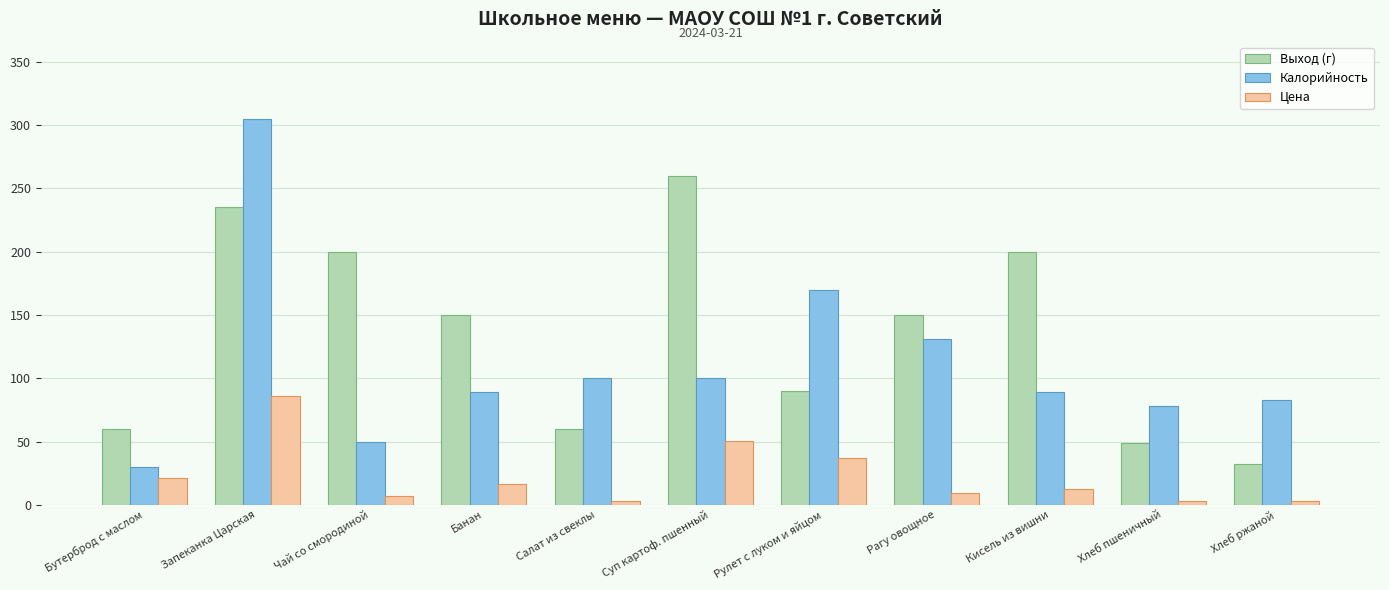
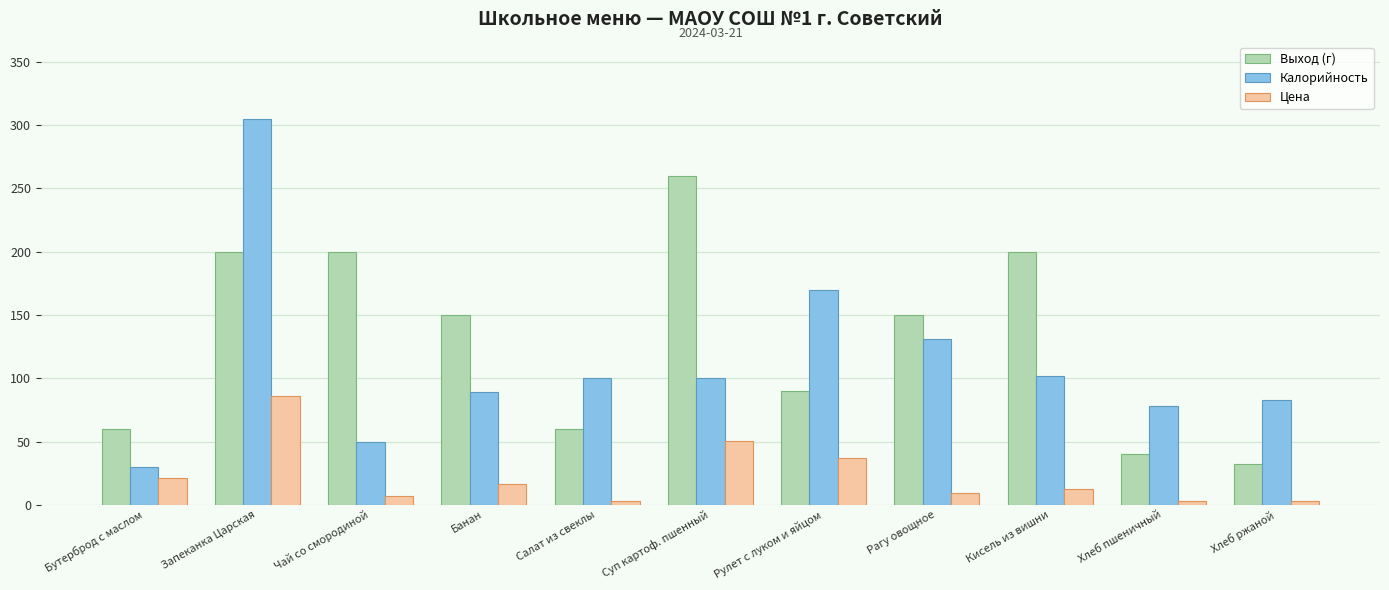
  {
    "Выход (г)": {
      "Бутерброд с маслом": 60,
-     "Запеканка Царская": 235,
+     "Запеканка Царская": 200,
      "Чай со смородиной": 200,
      "Банан": 150,
      "Салат из свеклы": 60,
      "Суп картоф. пшенный": 260,
      "Рулет с луком и яйцом": 90,
      "Рагу овощное": 150,
      "Кисель из вишни": 200,
-     "Хлеб пшеничный": 49,
+     "Хлеб пшеничный": 40,
      "Хлеб ржаной": 32
    },
    "Калорийность": {
      "Бутерброд с маслом": 30,
      "Запеканка Царская": 305,
      "Чай со смородиной": 50,
      "Банан": 89,
      "Салат из свеклы": 100,
      "Суп картоф. пшенный": 100,
      "Рулет с луком и яйцом": 170,
      "Рагу овощное": 131,
-     "Кисель из вишни": 89,
+     "Кисель из вишни": 102,
      "Хлеб пшеничный": 78,
      "Хлеб ржаной": 83
    },
    "Цена": {
      "Бутерброд с маслом": 21,
      "Запеканка Царская": 86,
      "Чай со смородиной": 7,
      "Банан": 17,
      "Салат из свеклы": 3,
      "Суп картоф. пшенный": 51,
      "Рулет с луком и яйцом": 37,
      "Рагу овощное": 9,
      "Кисель из вишни": 12,
      "Хлеб пшеничный": 3,
      "Хлеб ржаной": 3
    }
  }
